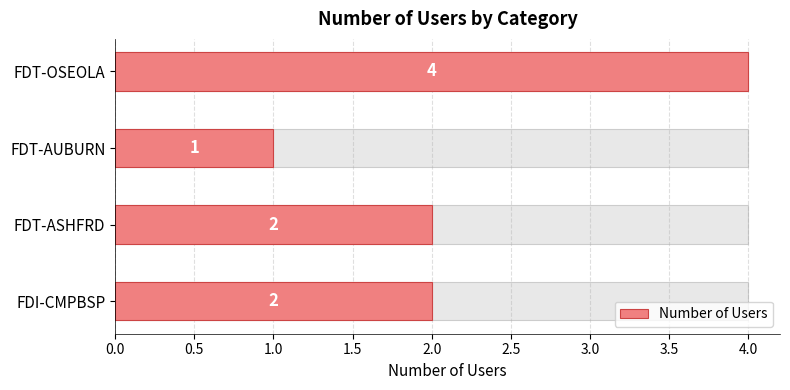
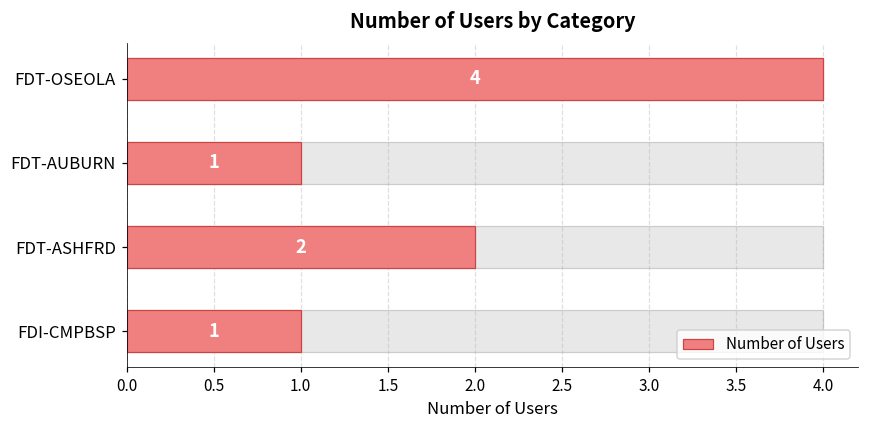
  {
    "Number of Users": {
      "FDT-OSEOLA": 4,
-     "FDI-CMPBSP": 2
+     "FDI-CMPBSP": 1
    }
  }
